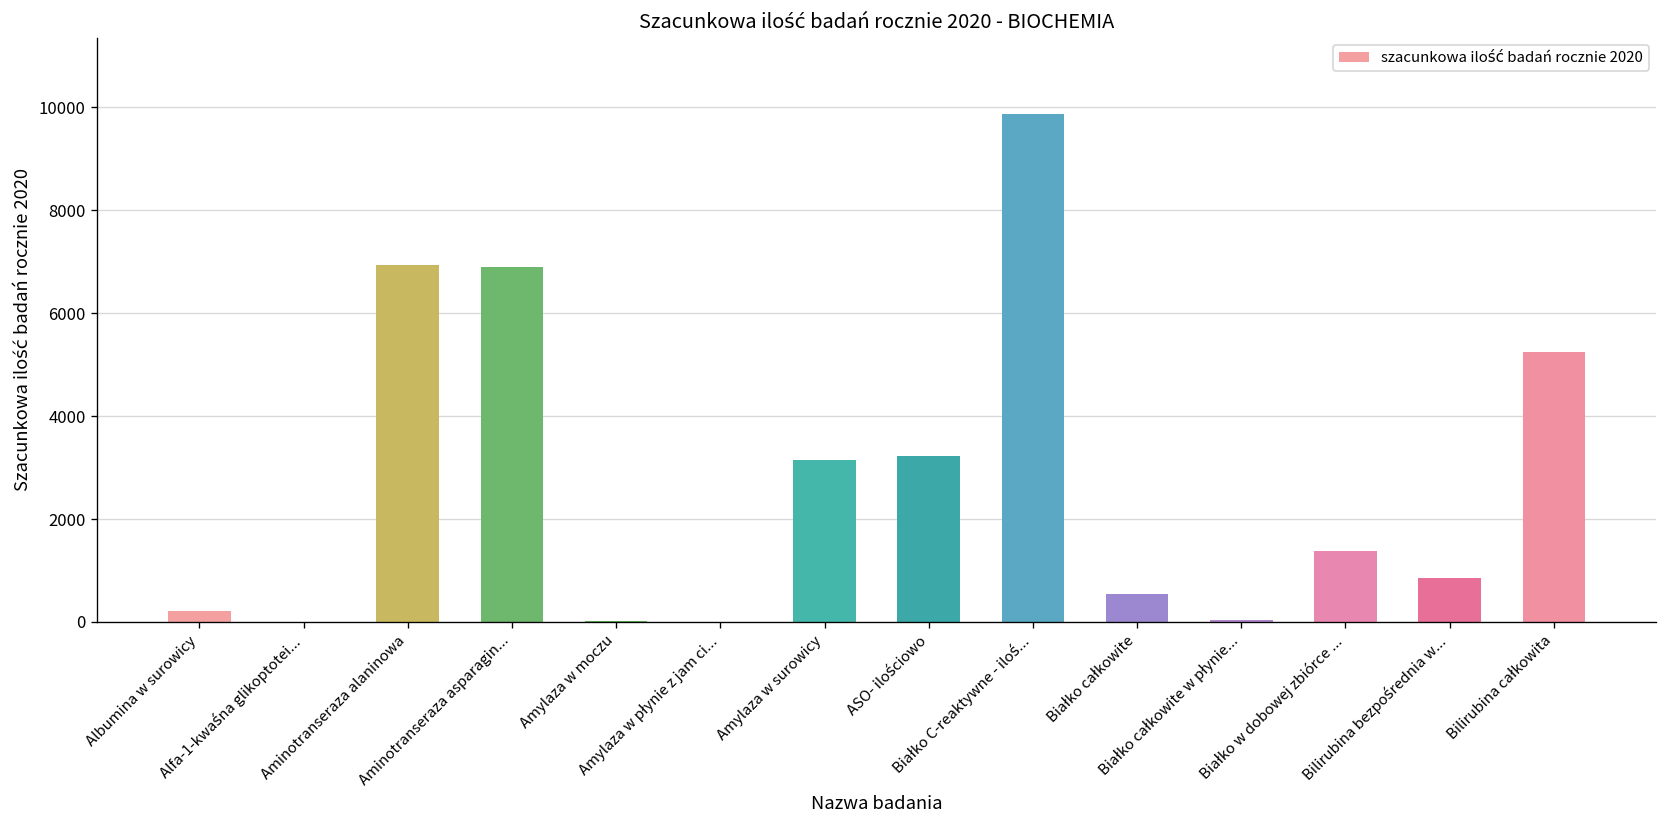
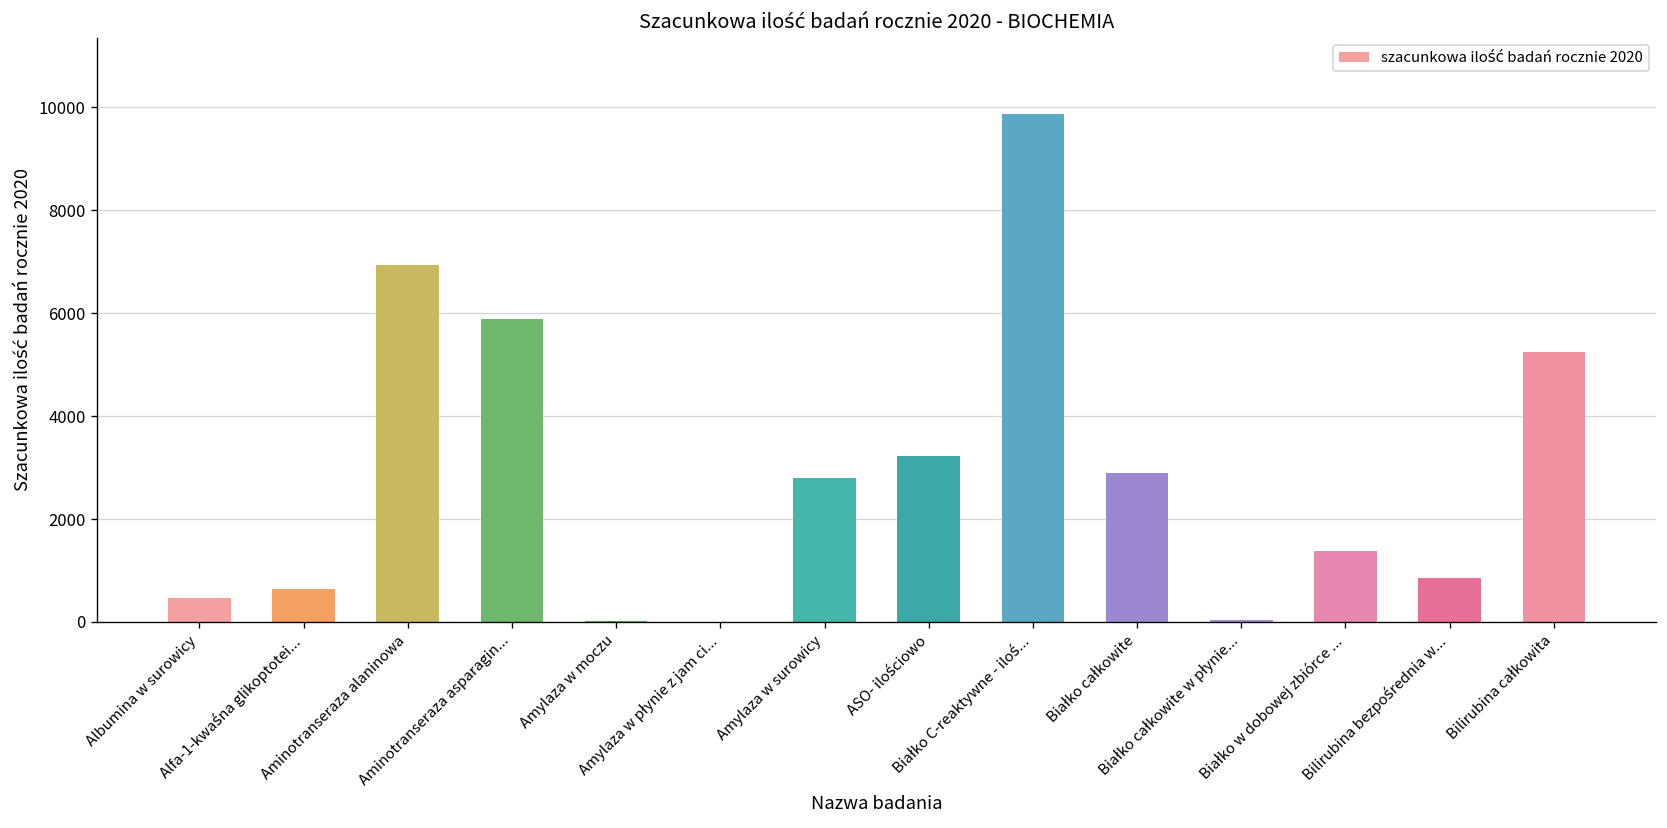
  {
-   "Albumina w surowicy": 200,
-   "Alfa-1-kwaśna glikoptotei...": 0,
+   "Albumina w surowicy": 500,
+   "Alfa-1-kwaśna glikoptotei...": 600,
    "Aminotranseraza alaninowa": 6900,
-   "Aminotranseraza asparagin...": 6900,
-   "Amylaza w surowicy": 3100,
+   "Aminotranseraza asparagin...": 5900,
+   "Amylaza w surowicy": 2800,
    "ASO- ilościowo": 3200,
    "Białko C-reaktywne - iloś...": 9900,
-   "Białko całkowite": 500,
+   "Białko całkowite": 2900,
    "Białko w dobowej zbiórce ...": 1400,
    "Bilirubina bezpośrednia w...": 900,
    "Bilirubina całkowita": 5300
  }
